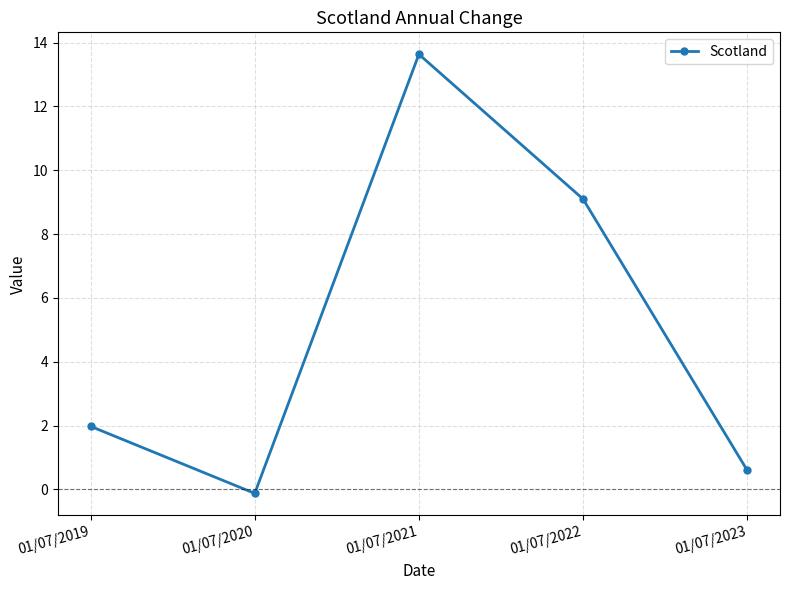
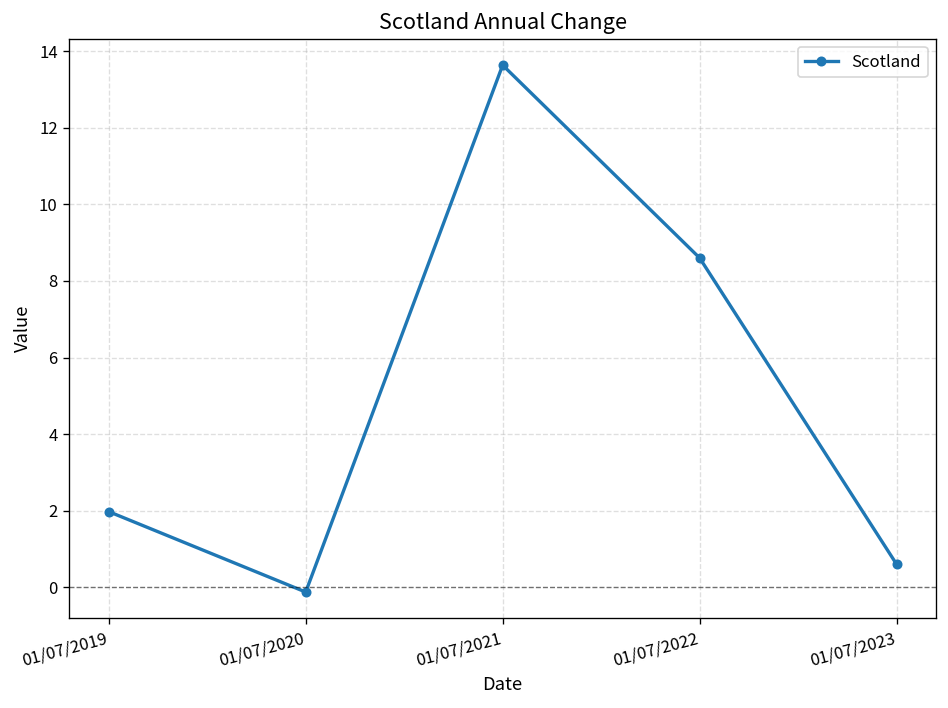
  {
    "01/07/2019": 2.0,
    "01/07/2020": -0.1,
    "01/07/2021": 13.6,
-   "01/07/2022": 9.1,
+   "01/07/2022": 8.6,
    "01/07/2023": 0.6
  }
